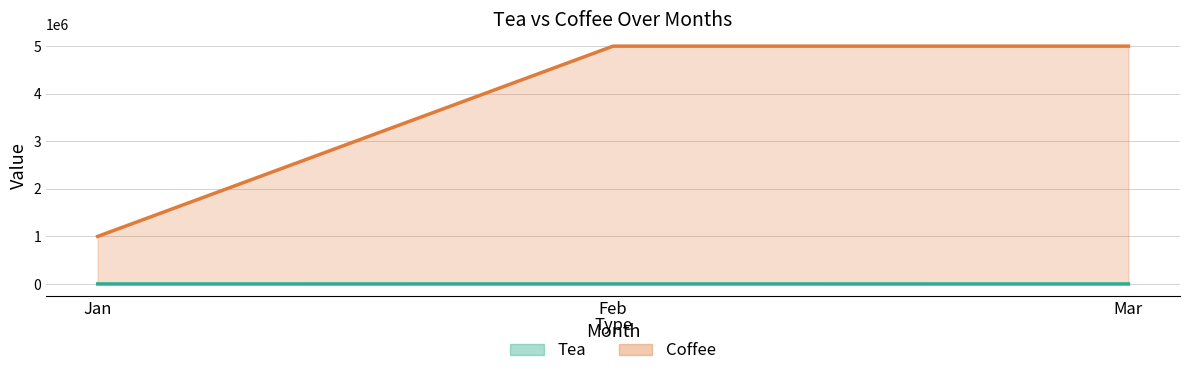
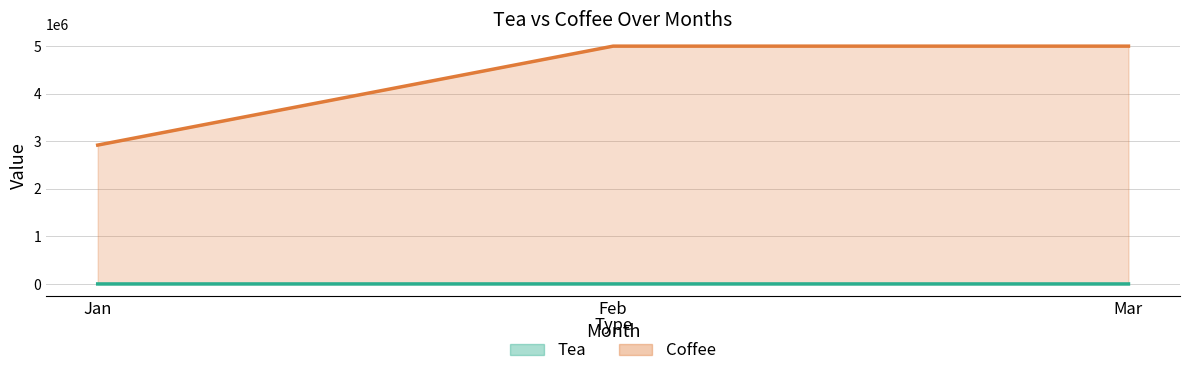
  {
    "Tea": {
      "Jan": 0,
      "Feb": 0,
      "Mar": 0
    },
    "Coffee": {
-     "Jan": 1000000,
+     "Jan": 2900000,
      "Feb": 5000000,
      "Mar": 5000000
    }
  }
